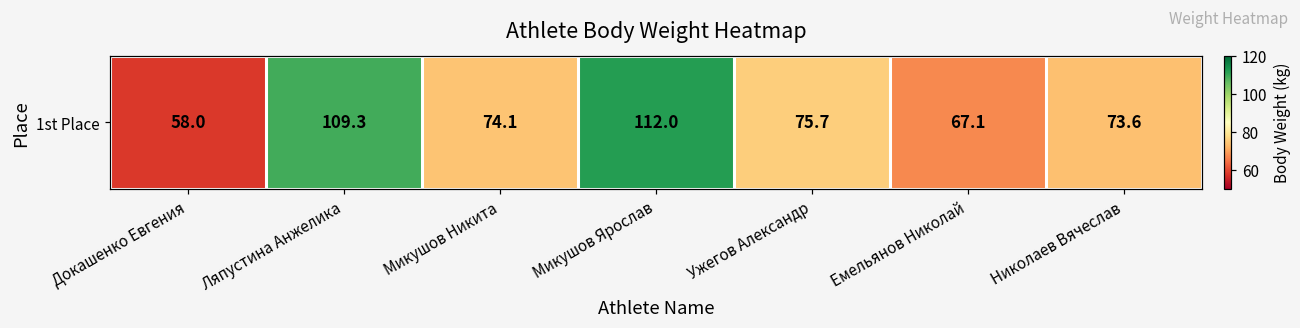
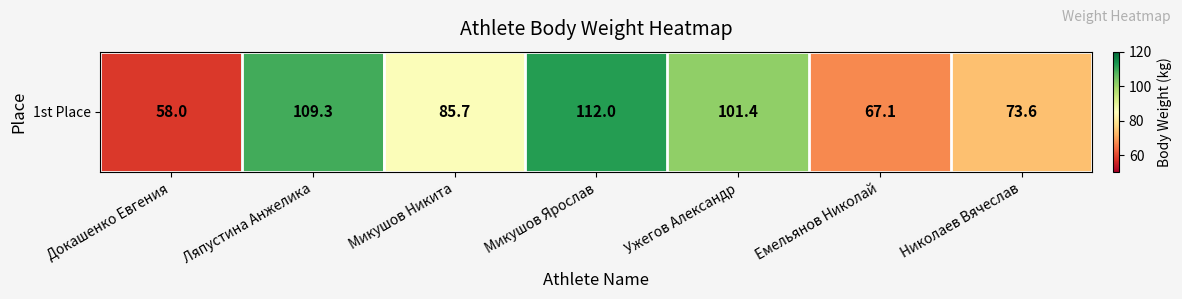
  {
    "1st Place": {
      "Докашенко Евгения": 58.0,
      "Ляпустина Анжелика": 109.3,
-     "Микушов Никита": 74.1,
+     "Микушов Никита": 85.7,
      "Микушов Ярослав": 112.0,
-     "Ужегов Александр": 75.7,
+     "Ужегов Александр": 101.4,
      "Емельянов Николай": 67.1,
      "Николаев Вячеслав": 73.6
    }
  }
